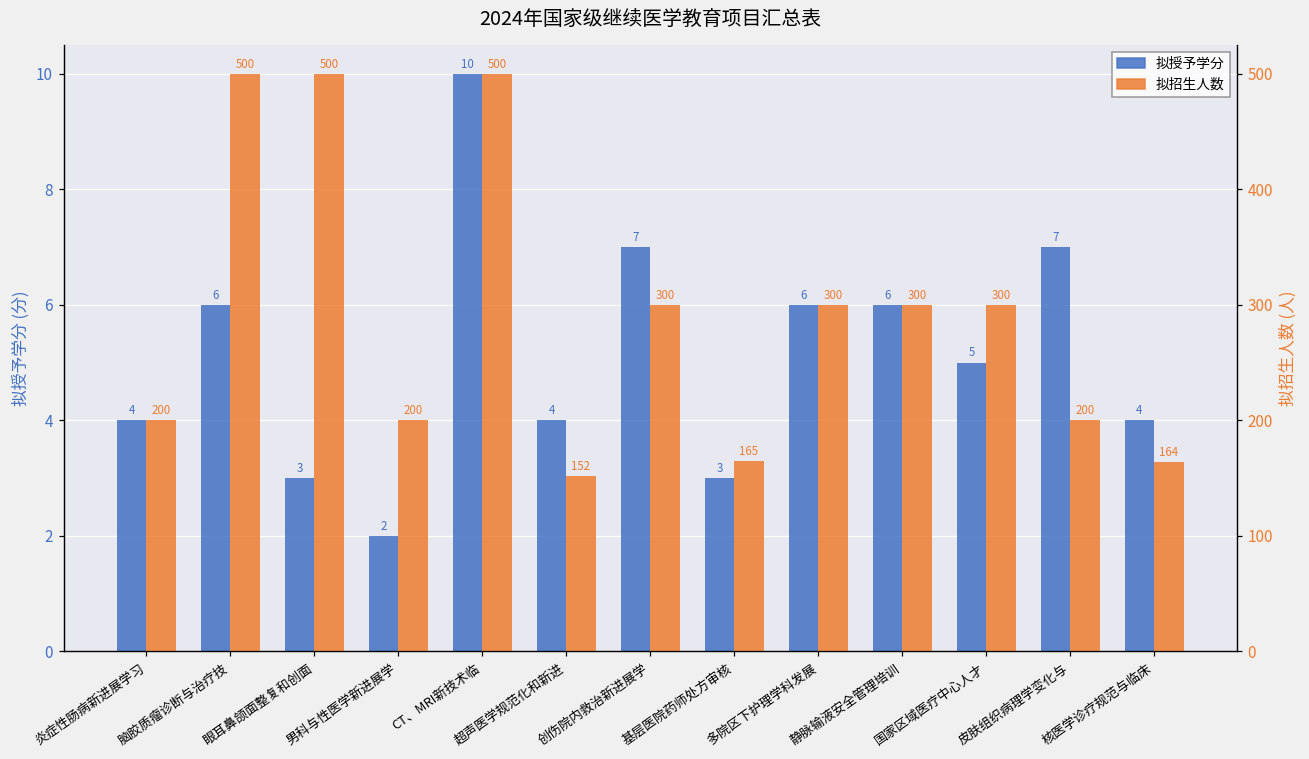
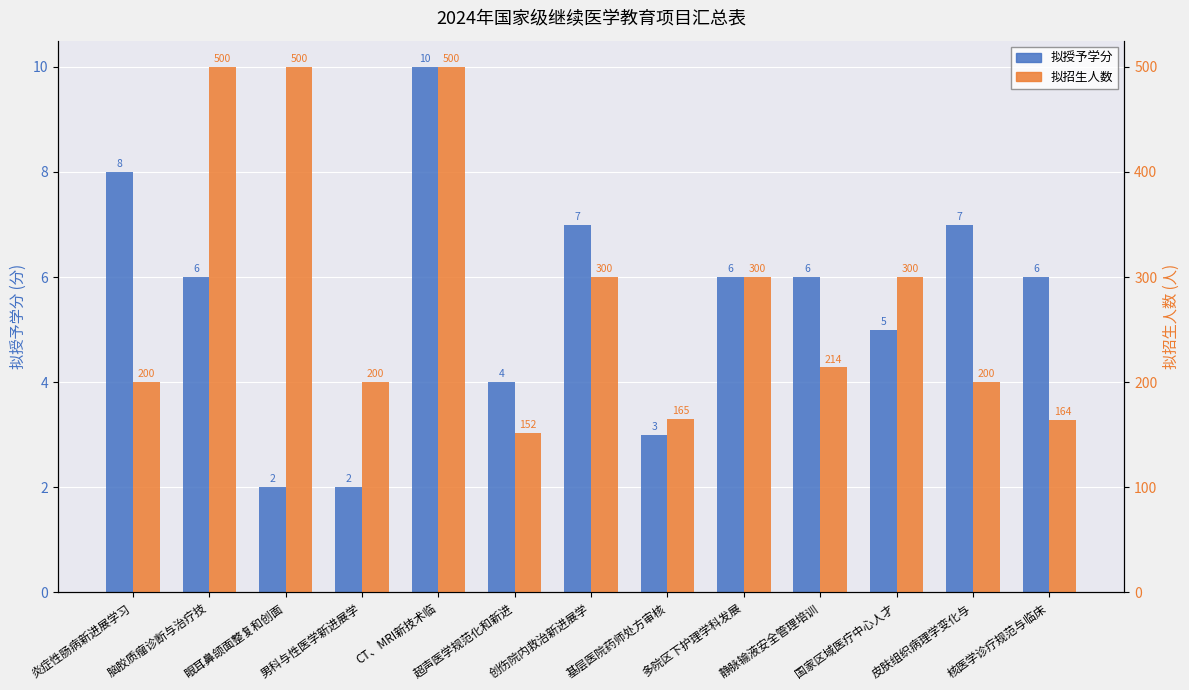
  {
    "拟授予学分": {
-     "炎症性肠病新进展学习": 4,
+     "炎症性肠病新进展学习": 8,
      "脑胶质瘤诊断与治疗技": 6,
-     "眼耳鼻颌面整复和创面": 3,
+     "眼耳鼻颌面整复和创面": 2,
      "男科与性医学新进展学": 2,
      "CT、MRI新技术临": 10,
      "超声医学规范化和新进": 4,
      "创伤院内救治新进展学": 7,
      "基层医院药师处方审核": 3,
      "多院区下护理学科发展": 6,
      "静脉输液安全管理培训": 6,
      "国家区域医疗中心人才": 5,
      "皮肤组织病理学变化与": 7,
-     "核医学诊疗规范与临床": 4
+     "核医学诊疗规范与临床": 6
    },
    "拟招生人数": {
      "炎症性肠病新进展学习": 200,
      "脑胶质瘤诊断与治疗技": 500,
      "眼耳鼻颌面整复和创面": 500,
      "男科与性医学新进展学": 200,
      "CT、MRI新技术临": 500,
      "超声医学规范化和新进": 152,
      "创伤院内救治新进展学": 300,
      "基层医院药师处方审核": 165,
      "多院区下护理学科发展": 300,
-     "静脉输液安全管理培训": 300,
+     "静脉输液安全管理培训": 214,
      "国家区域医疗中心人才": 300,
      "皮肤组织病理学变化与": 200,
      "核医学诊疗规范与临床": 164
    }
  }
